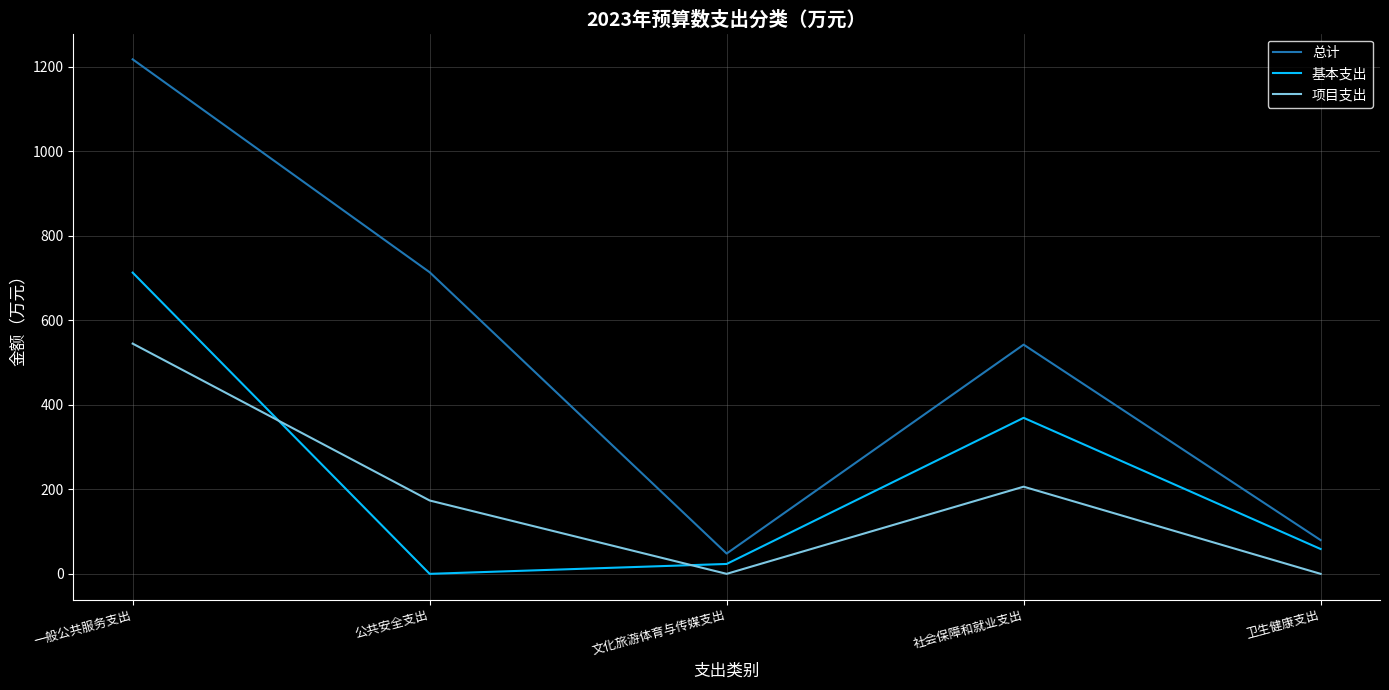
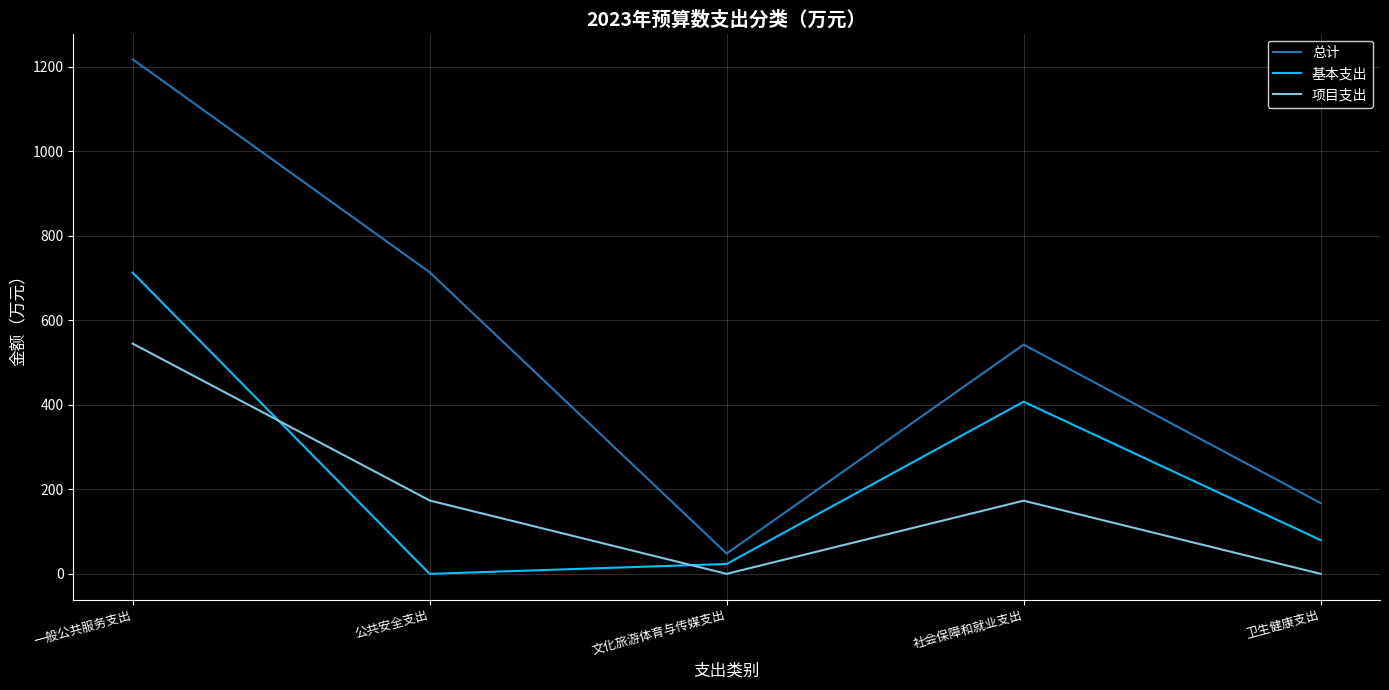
  {
    "总计": {
      "一般公共服务支出": 1220,
      "公共安全支出": 710,
      "文化旅游体育与传媒支出": 50,
      "社会保障和就业支出": 540,
-     "卫生健康支出": 80
+     "卫生健康支出": 170
    },
    "基本支出": {
      "一般公共服务支出": 710,
      "公共安全支出": 0,
      "文化旅游体育与传媒支出": 20,
-     "社会保障和就业支出": 370,
-     "卫生健康支出": 60
+     "社会保障和就业支出": 410,
+     "卫生健康支出": 80
    },
    "项目支出": {
      "一般公共服务支出": 540,
      "公共安全支出": 170,
      "文化旅游体育与传媒支出": 0,
-     "社会保障和就业支出": 210,
+     "社会保障和就业支出": 170,
      "卫生健康支出": 0
    }
  }
